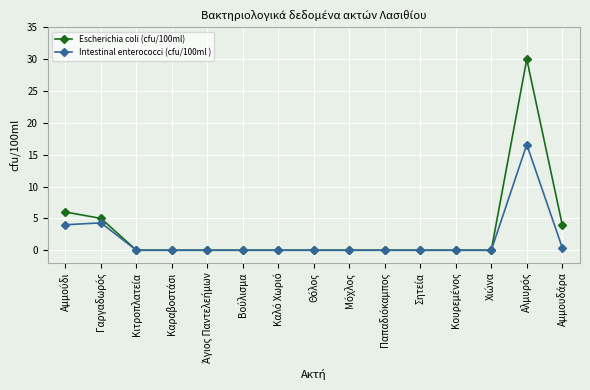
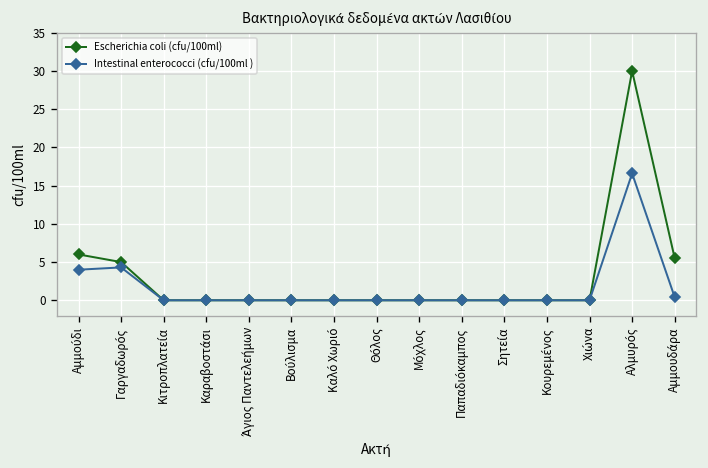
  {
    "Escherichia coli (cfu/100ml)": {
      "Αμμούδι": 6,
      "Γαργαδωρός": 5,
      "Αλμυρός": 30,
-     "Αμμουδάρα": 4
+     "Αμμουδάρα": 6
    },
    "Intestinal enterococci (cfu/100ml )": {
      "Αμμούδι": 4,
      "Γαργαδωρός": 4,
      "Αλμυρός": 17,
      "Αμμουδάρα": 0
    }
  }
